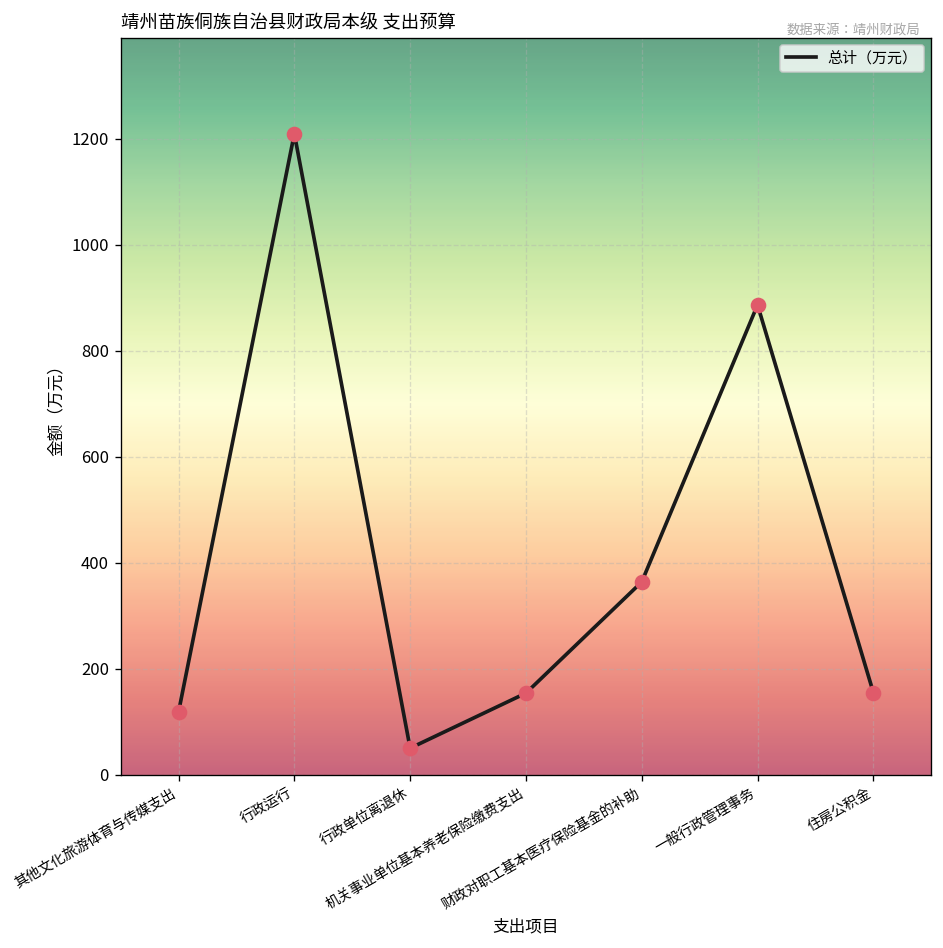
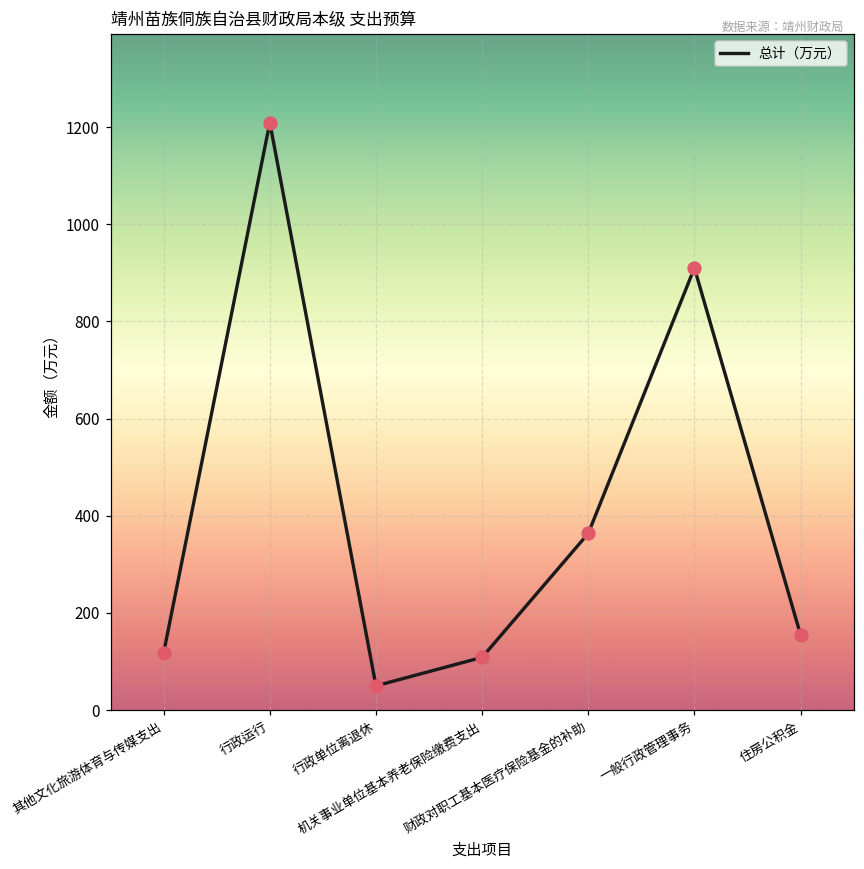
  {
    "其他文化旅游体育与传媒支出": 120,
    "行政运行": 1210,
    "行政单位离退休": 50,
-   "机关事业单位基本养老保险缴费支出": 150,
+   "机关事业单位基本养老保险缴费支出": 110,
    "财政对职工基本医疗保险基金的补助": 360,
-   "一般行政管理事务": 890,
+   "一般行政管理事务": 910,
    "住房公积金": 150
  }
